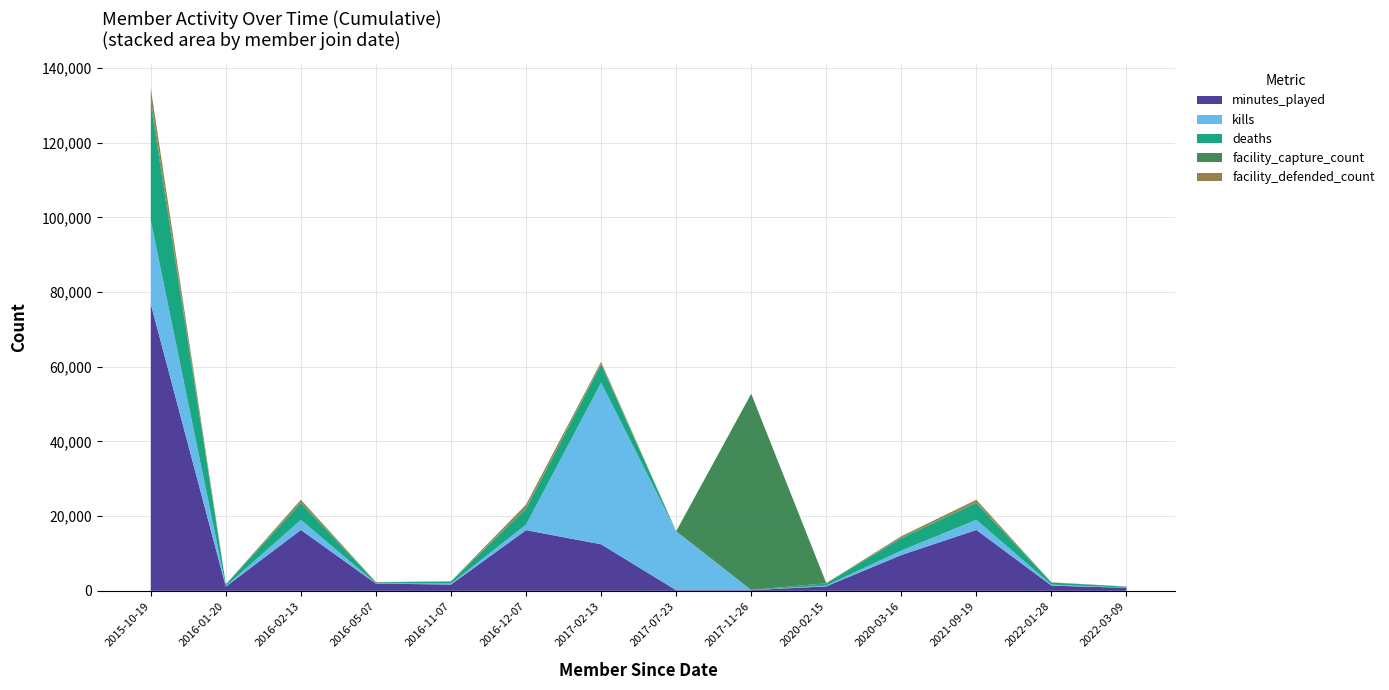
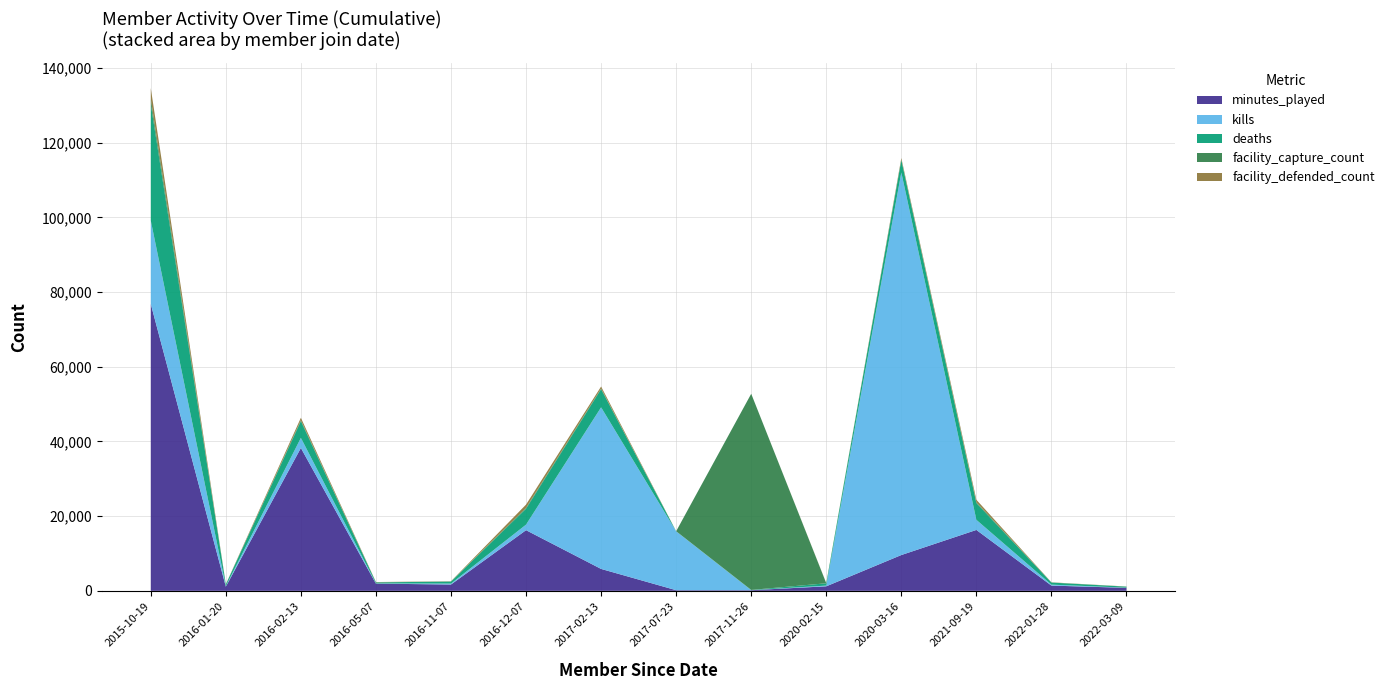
  {
    "minutes_played": {
      "2015-10-19": "77,000",
-     "2016-02-13": "16,000",
+     "2016-02-13": "38,000",
      "2016-12-07": "16,000",
-     "2017-02-13": "12,000",
+     "2017-02-13": "6,000",
      "2020-03-16": "10,000",
      "2021-09-19": "16,000"
    },
    "kills": {
      "2015-10-19": "22,000",
      "2016-02-13": "3,000",
      "2016-12-07": "1,000",
      "2017-02-13": "43,000",
-     "2020-03-16": "1,000",
+     "2020-03-16": "102,000",
      "2021-09-19": "3,000"
    },
    "deaths": {
      "2015-10-19": "31,000"
    },
    "facility_capture_count": {
      "2015-10-19": "1,000"
    },
    "facility_defended_count": {
      "2015-10-19": "3,000",
      "2016-12-07": "1,000"
    }
  }
